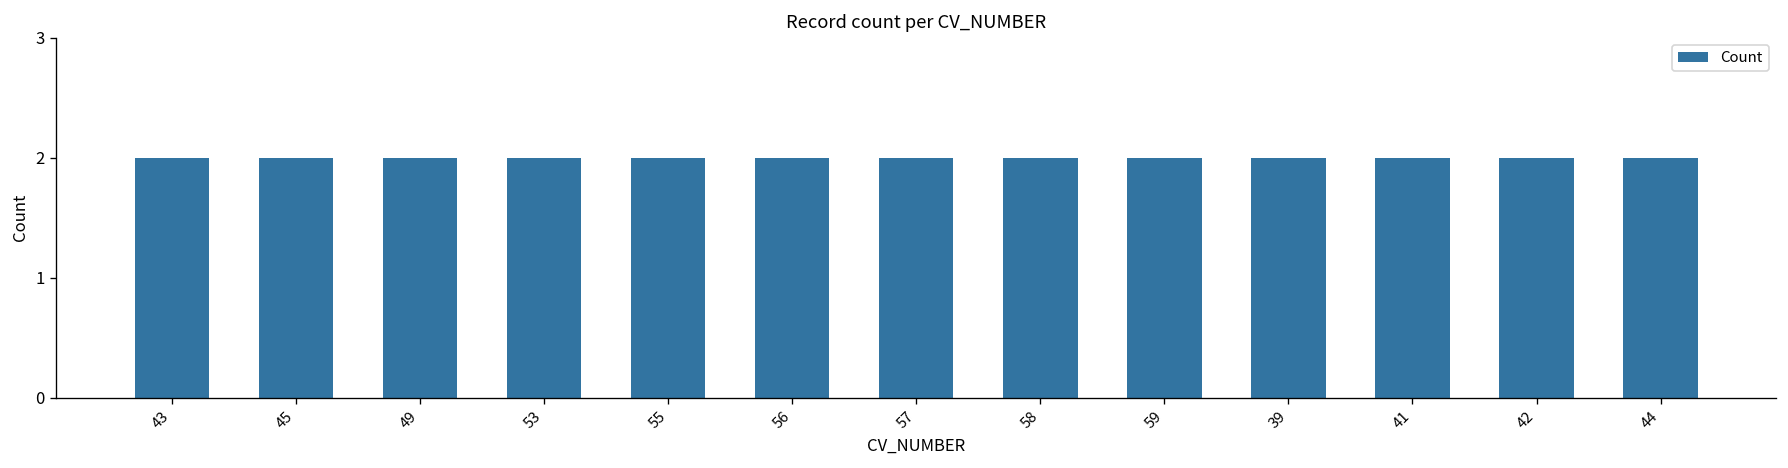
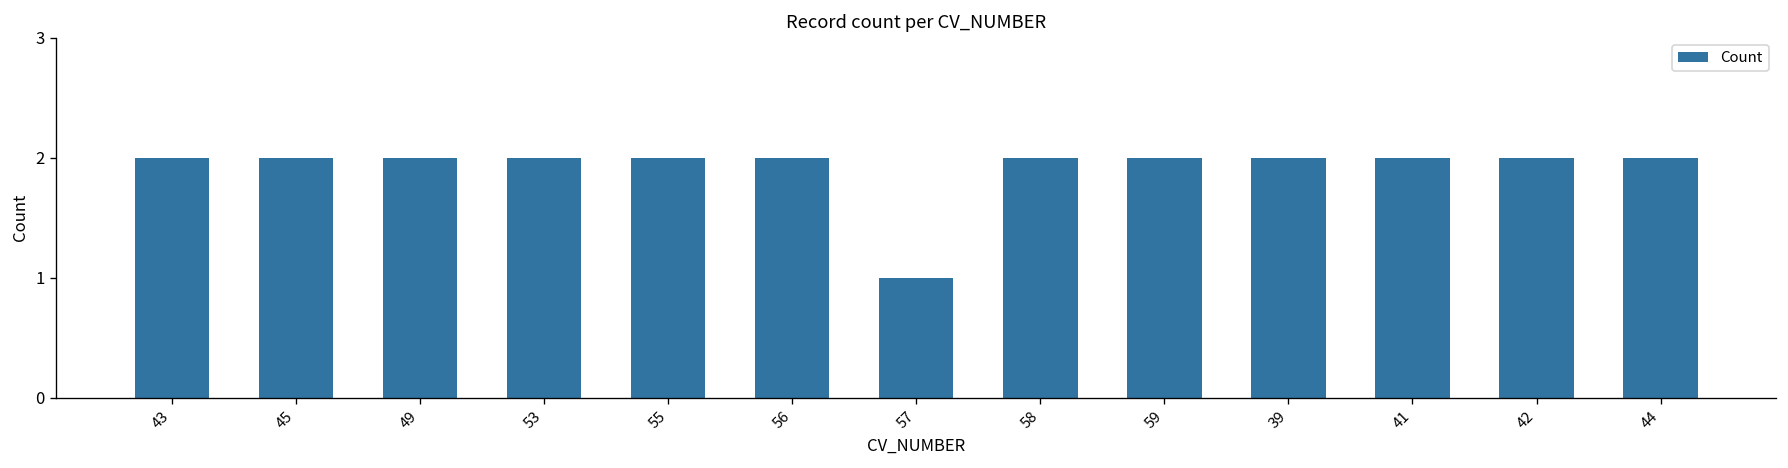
  {
    "43": 2,
    "45": 2,
    "49": 2,
    "53": 2,
    "55": 2,
    "56": 2,
-   "57": 2,
+   "57": 1,
    "58": 2,
    "59": 2,
    "39": 2,
    "41": 2,
    "42": 2,
    "44": 2
  }
